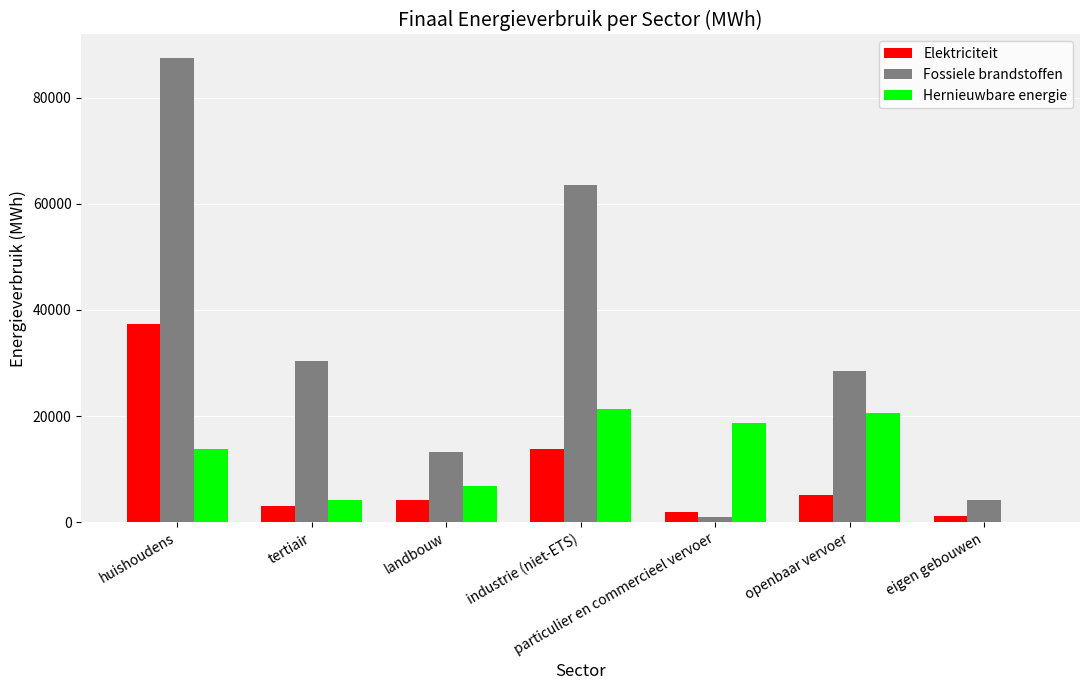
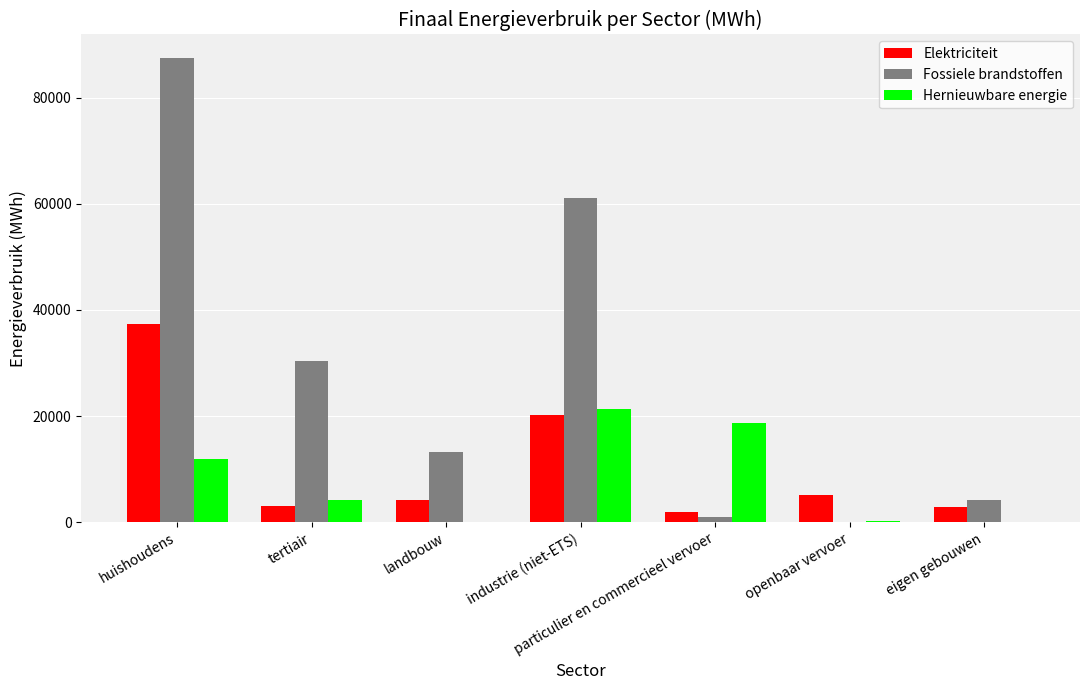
  {
    "Elektriciteit": {
      "huishoudens": 37000,
      "tertiair": 3000,
      "landbouw": 4000,
-     "industrie (niet-ETS)": 14000,
+     "industrie (niet-ETS)": 20000,
      "particulier en commercieel vervoer": 2000,
      "openbaar vervoer": 5000,
-     "eigen gebouwen": 1000
+     "eigen gebouwen": 3000
    },
    "Fossiele brandstoffen": {
      "huishoudens": 87000,
      "tertiair": 30000,
      "landbouw": 13000,
-     "industrie (niet-ETS)": 63000,
+     "industrie (niet-ETS)": 61000,
      "particulier en commercieel vervoer": 1000,
-     "openbaar vervoer": 29000,
+     "openbaar vervoer": 0,
      "eigen gebouwen": 4000
    },
    "Hernieuwbare energie": {
-     "huishoudens": 14000,
+     "huishoudens": 12000,
      "tertiair": 4000,
-     "landbouw": 7000,
+     "landbouw": 0,
      "industrie (niet-ETS)": 21000,
      "particulier en commercieel vervoer": 19000,
-     "openbaar vervoer": 21000,
+     "openbaar vervoer": 0,
      "eigen gebouwen": 0
    }
  }
